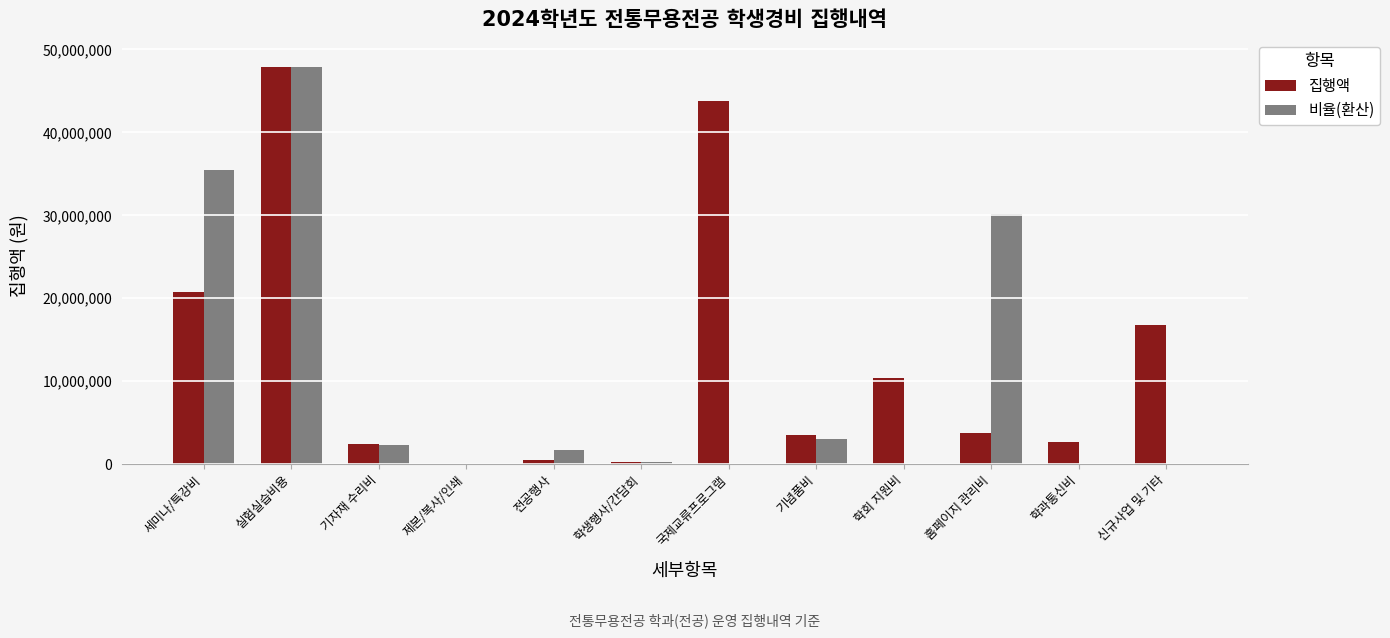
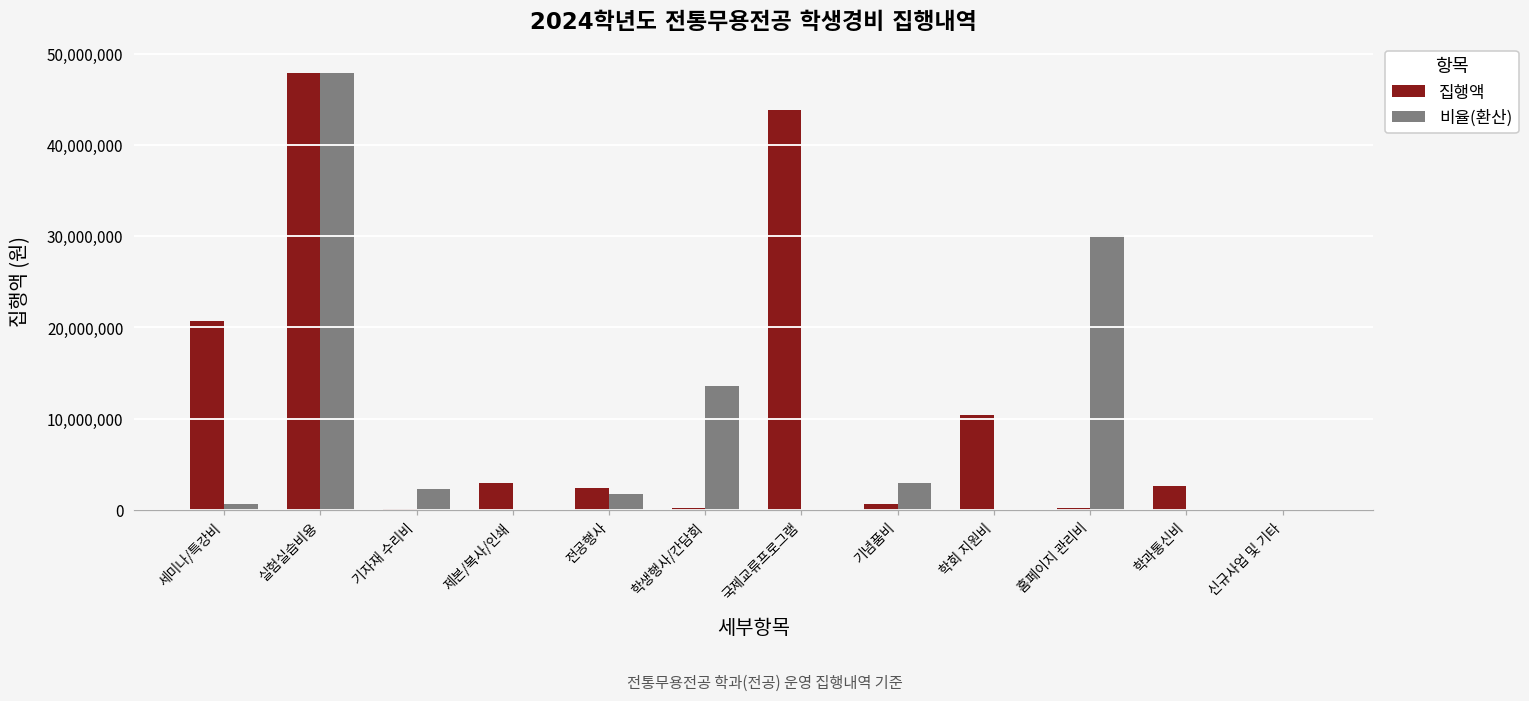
  {
    "집행액": {
      "세미나/특강비": "21,000,000",
      "실험실습비용": "48,000,000",
-     "기자재 수리비": "2,000,000",
-     "제본/복사/인쇄": "0",
-     "전공행사": "1,000,000",
+     "기자재 수리비": "0",
+     "제본/복사/인쇄": "3,000,000",
+     "전공행사": "2,000,000",
      "국제교류프로그램": "44,000,000",
-     "기념품비": "4,000,000",
+     "기념품비": "1,000,000",
      "학회 지원비": "10,000,000",
-     "홈페이지 관리비": "4,000,000",
+     "홈페이지 관리비": "0",
      "학과통신비": "3,000,000",
-     "신규사업 및 기타": "17,000,000"
+     "신규사업 및 기타": "0"
    },
    "비율(환산)": {
-     "세미나/특강비": "35,000,000",
+     "세미나/특강비": "1,000,000",
      "실험실습비용": "48,000,000",
      "기자재 수리비": "2,000,000",
      "제본/복사/인쇄": "0",
      "전공행사": "2,000,000",
-     "학생행사/간담회": "0",
+     "학생행사/간담회": "14,000,000",
      "국제교류프로그램": "0",
      "기념품비": "3,000,000",
      "학회 지원비": "0",
      "홈페이지 관리비": "30,000,000",
      "신규사업 및 기타": "0"
    }
  }
